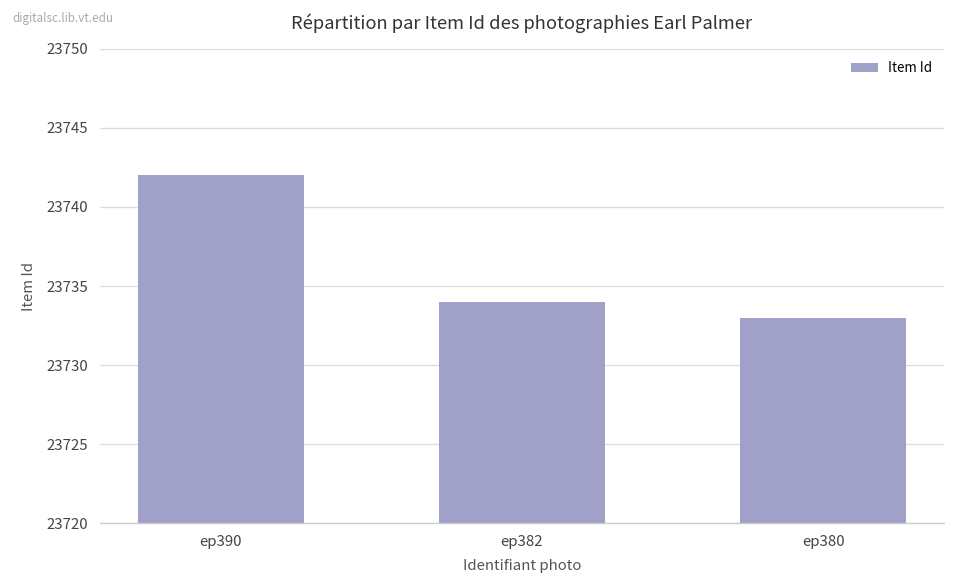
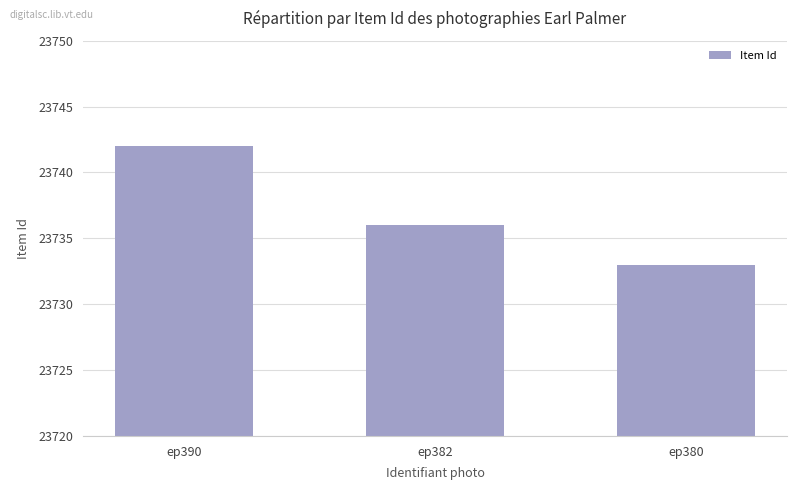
  {
    "ep390": 23742,
-   "ep382": 23734,
+   "ep382": 23736,
    "ep380": 23733
  }
